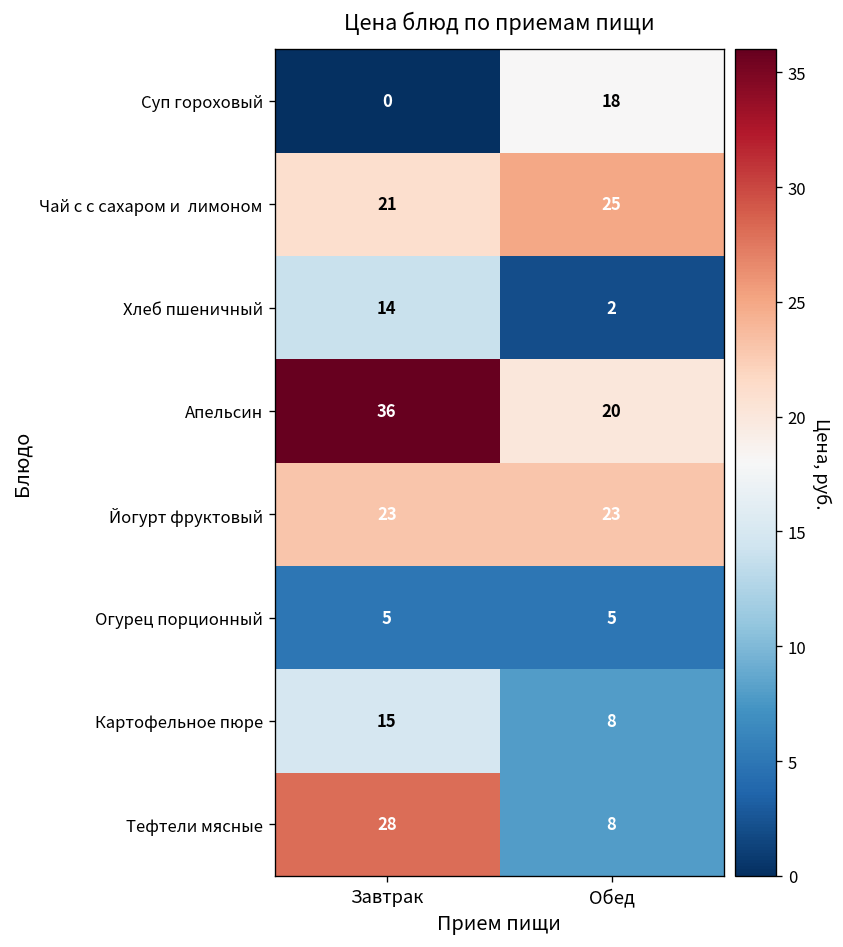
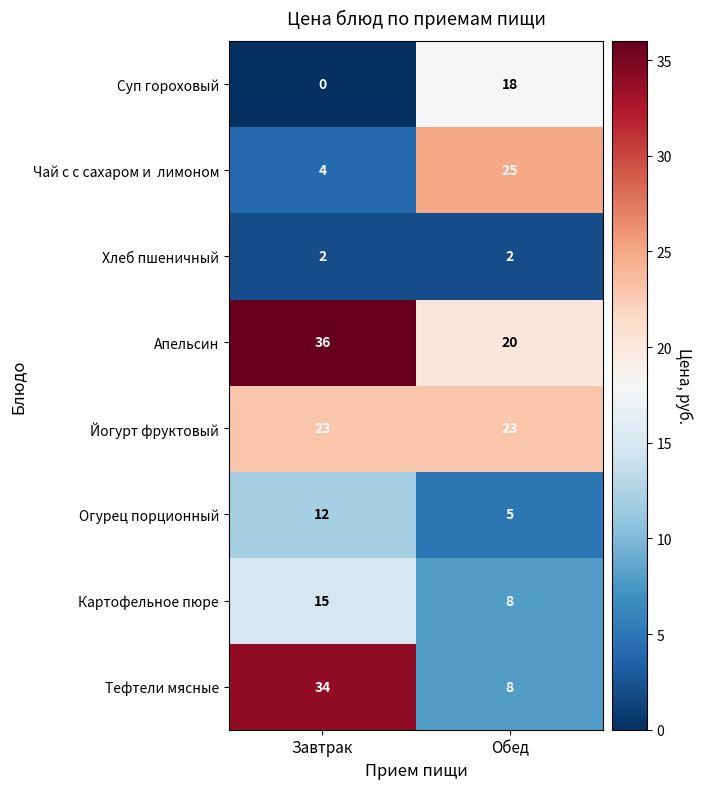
  {
    "Суп гороховый": {
      "Завтрак": 0,
      "Обед": 18
    },
    "Чай с с сахаром и лимоном": {
-     "Завтрак": 21,
+     "Завтрак": 4,
      "Обед": 25
    },
    "Хлеб пшеничный": {
-     "Завтрак": 14,
+     "Завтрак": 2,
      "Обед": 2
    },
    "Апельсин": {
      "Завтрак": 36,
      "Обед": 20
    },
    "Йогурт фруктовый": {
      "Завтрак": 23,
      "Обед": 23
    },
    "Огурец порционный": {
-     "Завтрак": 5,
+     "Завтрак": 12,
      "Обед": 5
    },
    "Картофельное пюре": {
      "Завтрак": 15,
      "Обед": 8
    },
    "Тефтели мясные": {
-     "Завтрак": 28,
+     "Завтрак": 34,
      "Обед": 8
    }
  }
